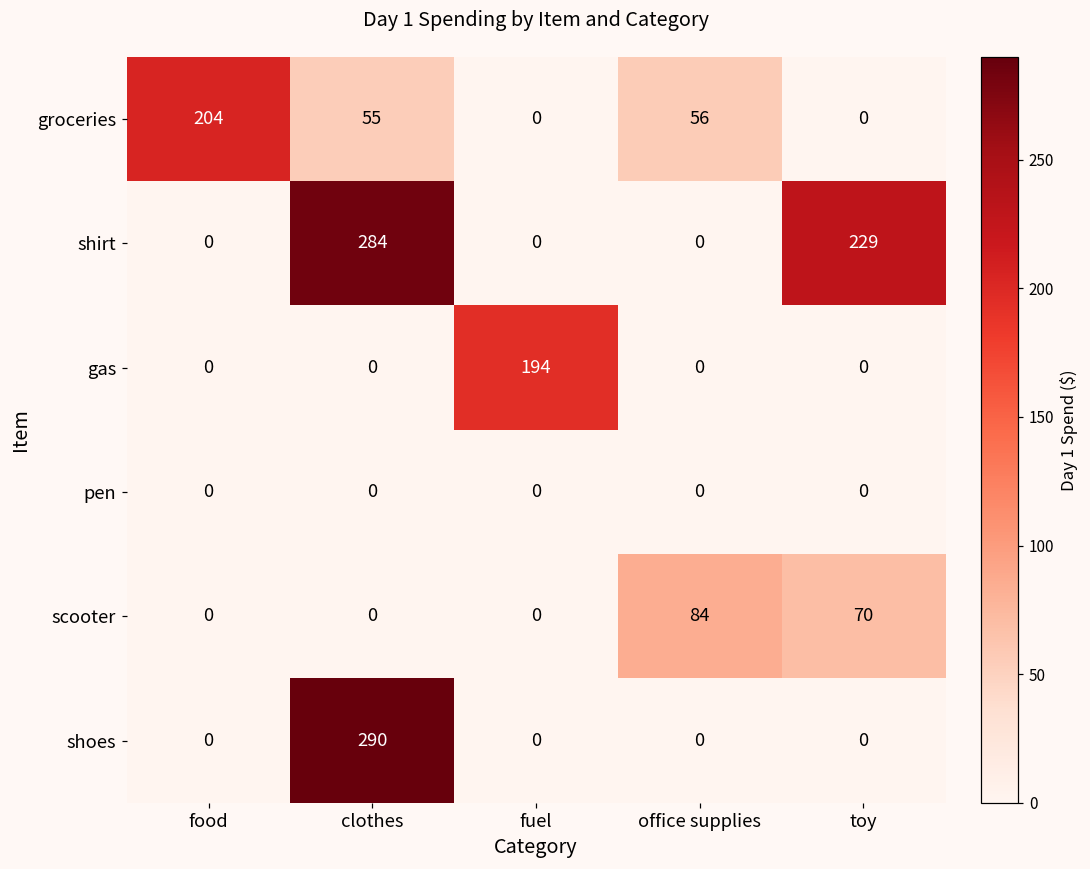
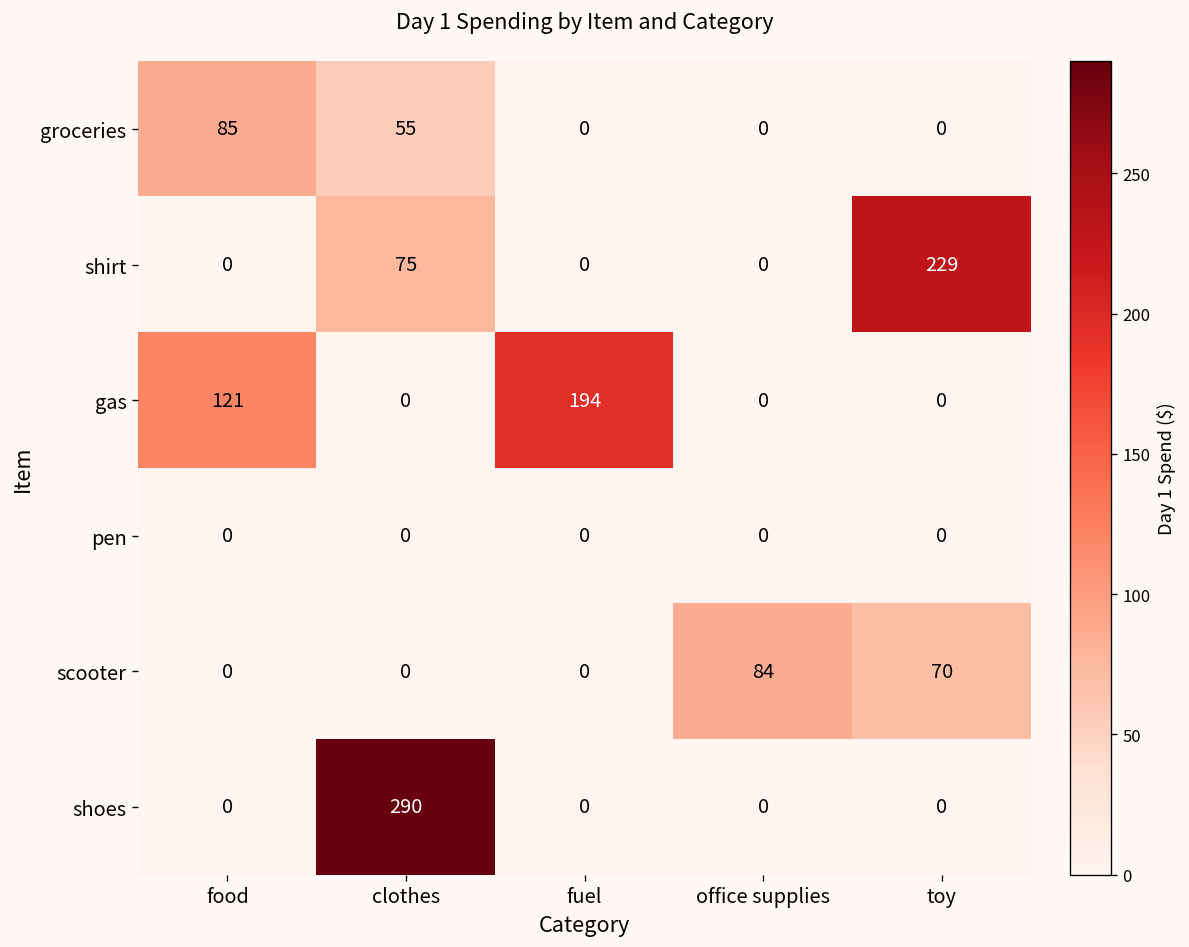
  {
    "groceries": {
-     "food": 204,
+     "food": 85,
      "clothes": 55,
      "fuel": 0,
-     "office supplies": 56,
+     "office supplies": 0,
      "toy": 0
    },
    "shirt": {
      "food": 0,
-     "clothes": 284,
+     "clothes": 75,
      "fuel": 0,
      "office supplies": 0,
      "toy": 229
    },
    "gas": {
-     "food": 0,
+     "food": 121,
      "clothes": 0,
      "fuel": 194,
      "office supplies": 0,
      "toy": 0
    },
    "pen": {
      "food": 0,
      "clothes": 0,
      "fuel": 0,
      "office supplies": 0,
      "toy": 0
    },
    "scooter": {
      "food": 0,
      "clothes": 0,
      "fuel": 0,
      "office supplies": 84,
      "toy": 70
    },
    "shoes": {
      "food": 0,
      "clothes": 290,
      "fuel": 0,
      "office supplies": 0,
      "toy": 0
    }
  }
